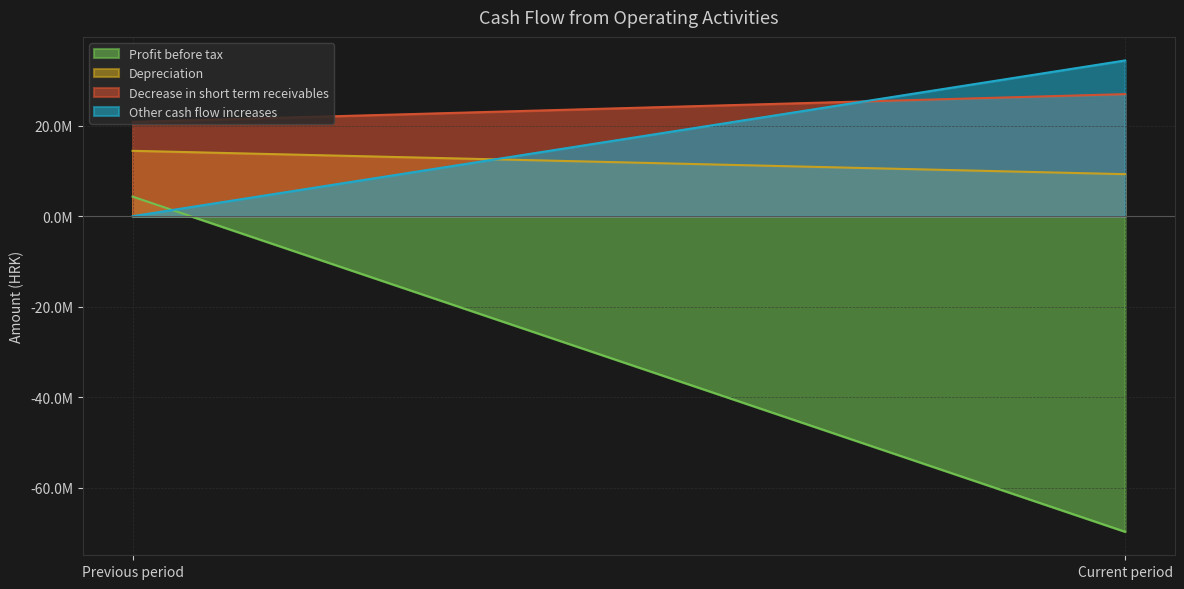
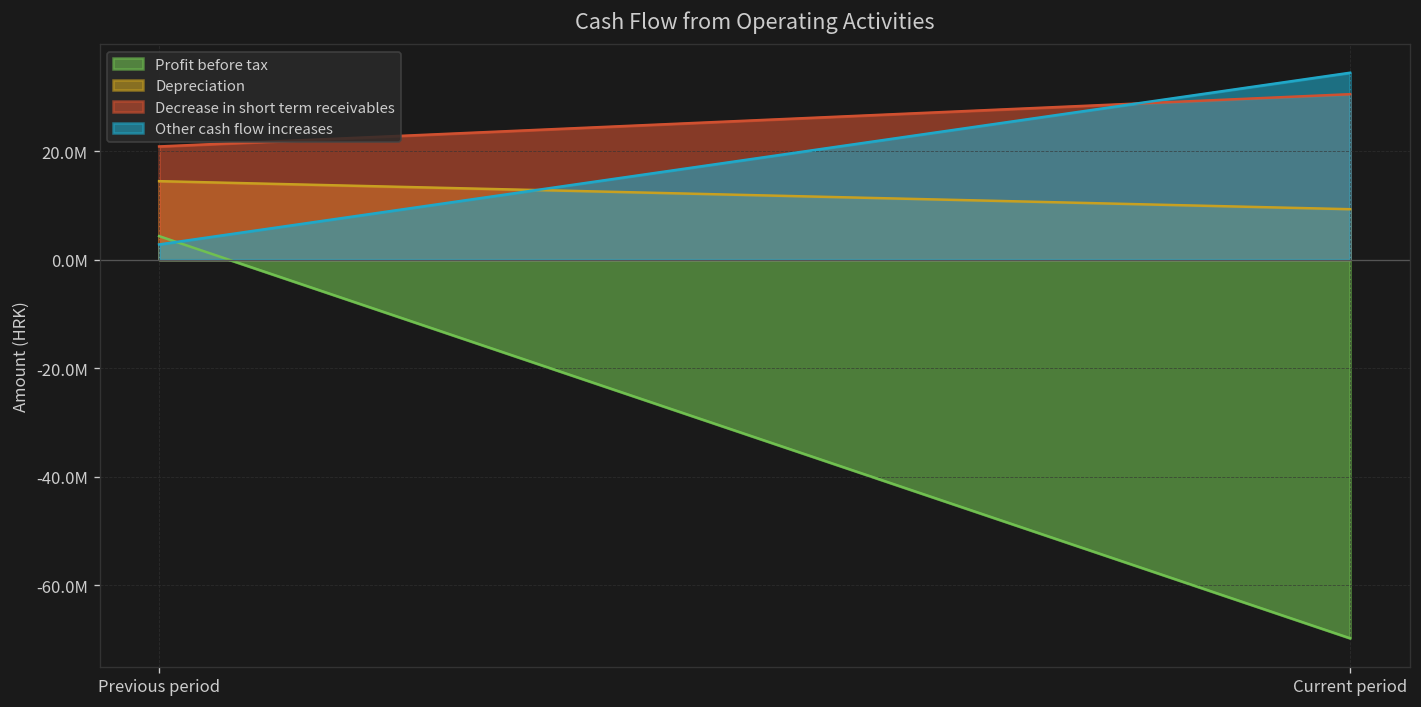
  {
    "Depreciation": {
      "Previous period": 14000000,
      "Current period": 9000000
    },
    "Decrease in short term receivables": {
-     "Current period": 27000000
+     "Current period": 30000000
    },
    "Other cash flow increases": {
-     "Previous period": 0,
+     "Previous period": 3000000,
      "Current period": 34000000
    }
  }
